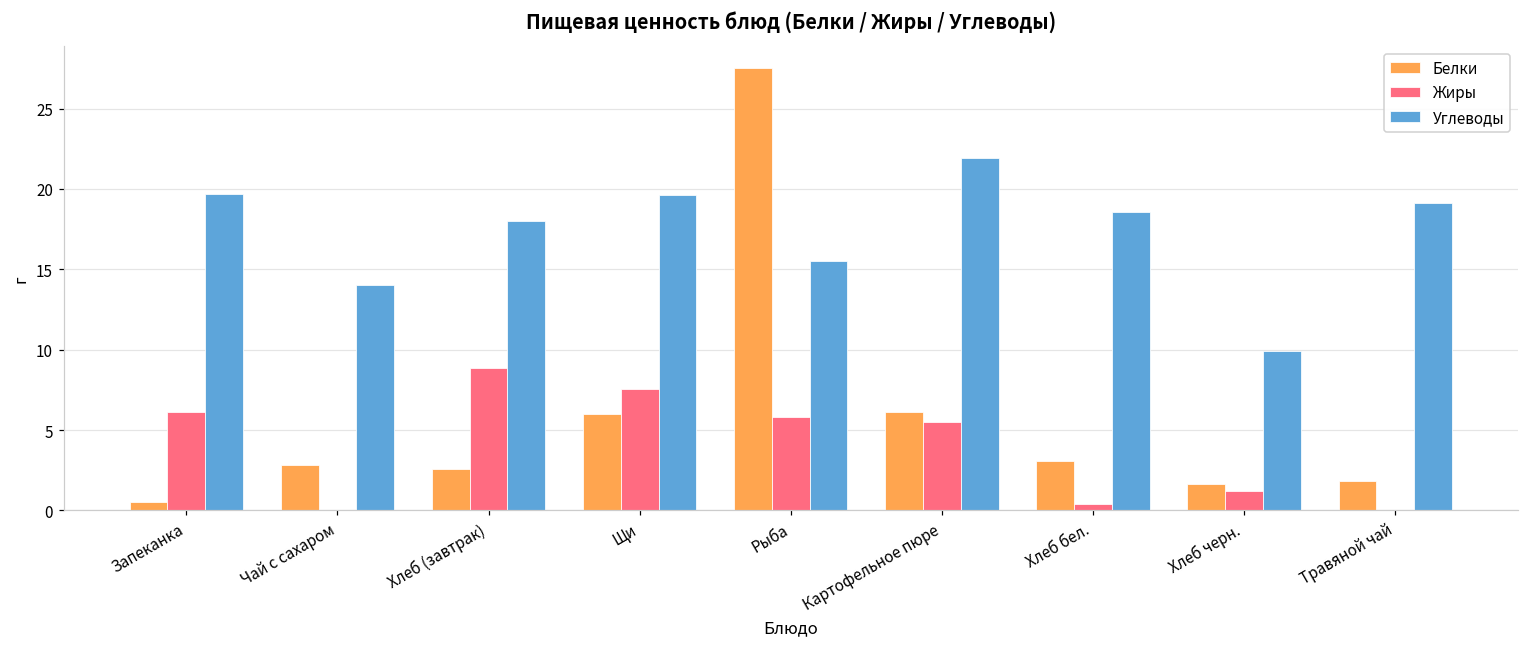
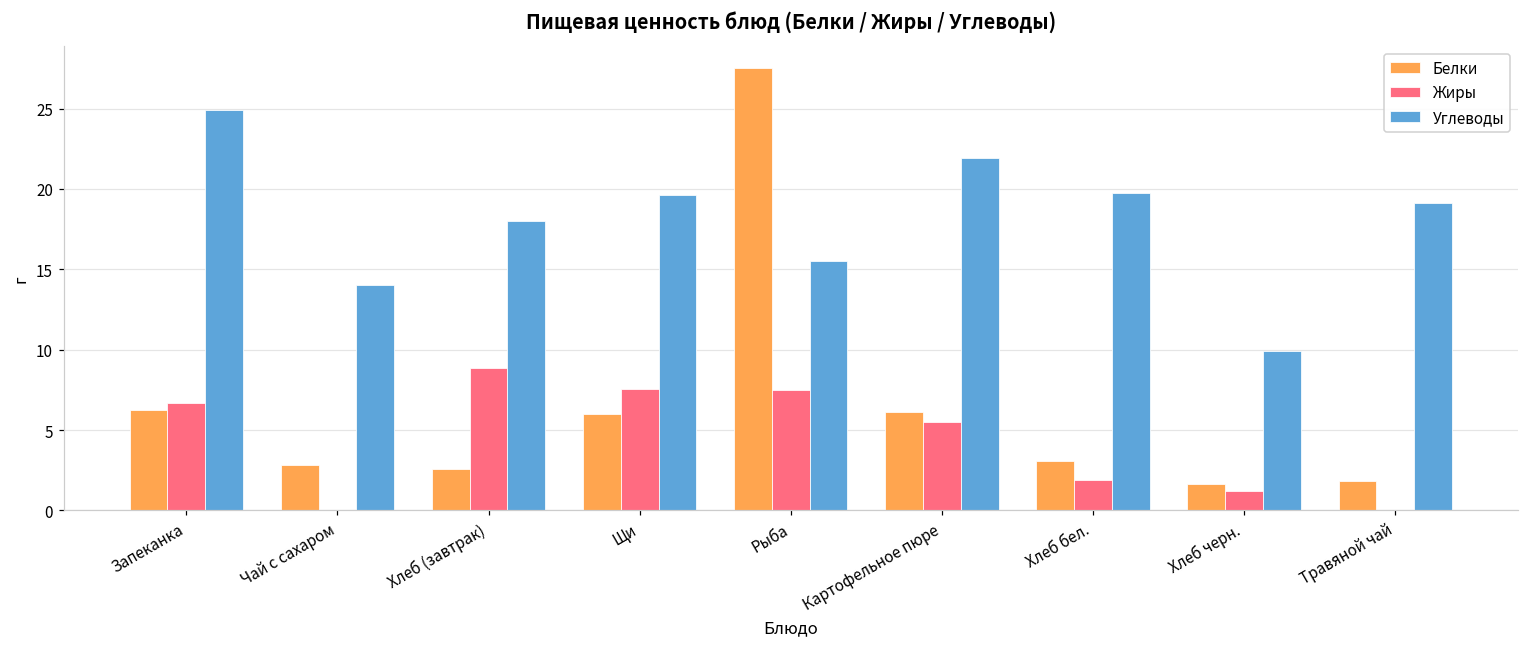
  {
    "Белки": {
-     "Запеканка": 0.5,
+     "Запеканка": 6.2,
      "Чай с сахаром": 2.8,
      "Хлеб (завтрак)": 2.6,
      "Щи": 6.0,
      "Рыба": 27.5,
      "Картофельное пюре": 6.1,
      "Хлеб бел.": 3.1,
      "Хлеб черн.": 1.7,
      "Травяной чай": 1.8
    },
    "Жиры": {
-     "Запеканка": 6.1,
+     "Запеканка": 6.7,
      "Чай с сахаром": 0.0,
      "Хлеб (завтрак)": 8.9,
      "Щи": 7.5,
-     "Рыба": 5.8,
+     "Рыба": 7.5,
      "Картофельное пюре": 5.5,
-     "Хлеб бел.": 0.4,
+     "Хлеб бел.": 1.9,
      "Хлеб черн.": 1.2,
      "Травяной чай": 0.0
    },
    "Углеводы": {
-     "Запеканка": 19.7,
+     "Запеканка": 24.9,
      "Чай с сахаром": 14.0,
      "Хлеб (завтрак)": 18.0,
      "Щи": 19.6,
      "Рыба": 15.5,
      "Картофельное пюре": 22.0,
-     "Хлеб бел.": 18.6,
+     "Хлеб бел.": 19.8,
      "Хлеб черн.": 9.9,
      "Травяной чай": 19.1
    }
  }
